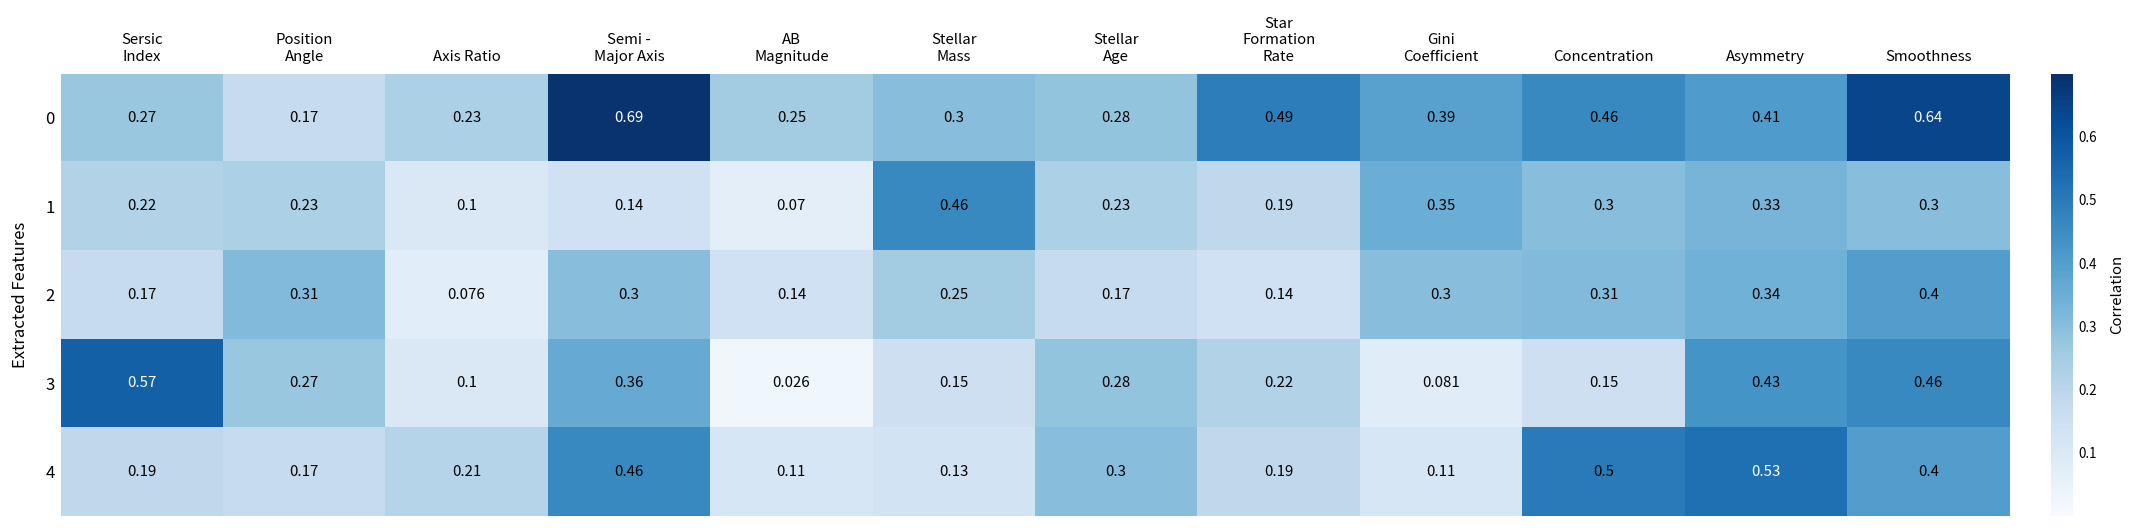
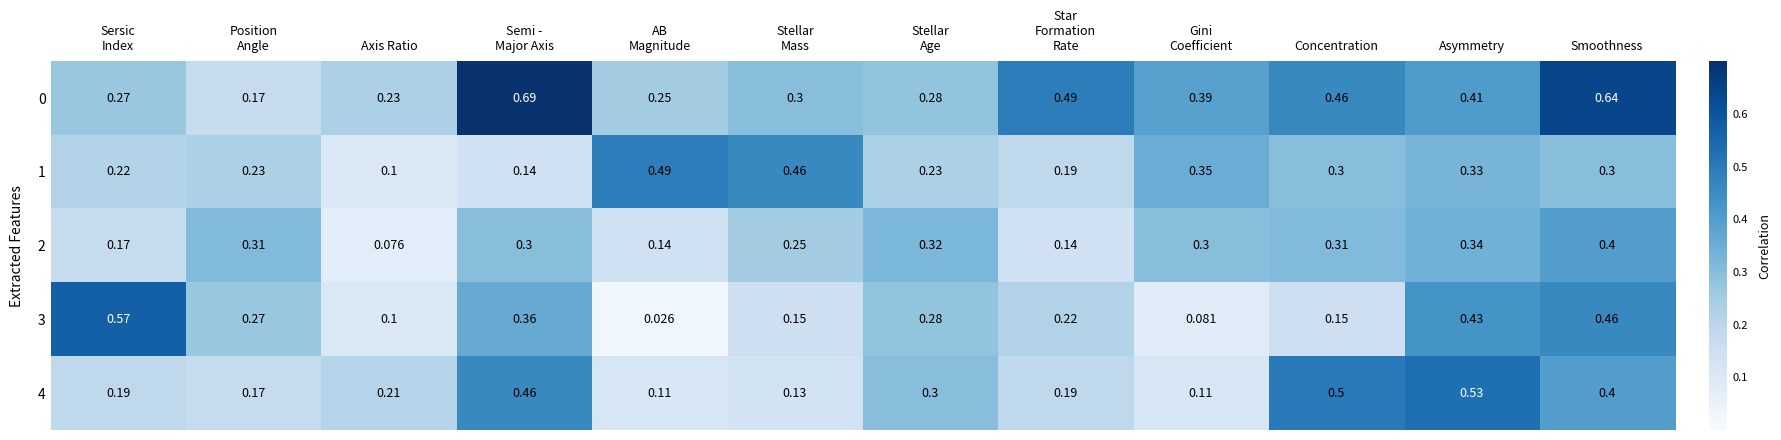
  {
    "0": {
      "Sersic Index": 0.27,
      "Position Angle": 0.17,
      "Axis Ratio": 0.23,
      "Semi - Major Axis": 0.69,
      "AB Magnitude": 0.25,
      "Stellar Mass": 0.3,
      "Stellar Age": 0.28,
      "Star Formation Rate": 0.49,
      "Gini Coefficient": 0.39,
      "Concentration": 0.46,
      "Asymmetry": 0.41,
      "Smoothness": 0.64
    },
    "1": {
      "Sersic Index": 0.22,
      "Position Angle": 0.23,
      "Axis Ratio": 0.1,
      "Semi - Major Axis": 0.14,
-     "AB Magnitude": 0.07,
+     "AB Magnitude": 0.49,
      "Stellar Mass": 0.46,
      "Stellar Age": 0.23,
      "Star Formation Rate": 0.19,
      "Gini Coefficient": 0.35,
      "Concentration": 0.3,
      "Asymmetry": 0.33,
      "Smoothness": 0.3
    },
    "2": {
      "Sersic Index": 0.17,
      "Position Angle": 0.31,
      "Axis Ratio": 0.076,
      "Semi - Major Axis": 0.3,
      "AB Magnitude": 0.14,
      "Stellar Mass": 0.25,
-     "Stellar Age": 0.17,
+     "Stellar Age": 0.32,
      "Star Formation Rate": 0.14,
      "Gini Coefficient": 0.3,
      "Concentration": 0.31,
      "Asymmetry": 0.34,
      "Smoothness": 0.4
    },
    "3": {
      "Sersic Index": 0.57,
      "Position Angle": 0.27,
      "Axis Ratio": 0.1,
      "Semi - Major Axis": 0.36,
      "AB Magnitude": 0.026,
      "Stellar Mass": 0.15,
      "Stellar Age": 0.28,
      "Star Formation Rate": 0.22,
      "Gini Coefficient": 0.081,
      "Concentration": 0.15,
      "Asymmetry": 0.43,
      "Smoothness": 0.46
    },
    "4": {
      "Sersic Index": 0.19,
      "Position Angle": 0.17,
      "Axis Ratio": 0.21,
      "Semi - Major Axis": 0.46,
      "AB Magnitude": 0.11,
      "Stellar Mass": 0.13,
      "Stellar Age": 0.3,
      "Star Formation Rate": 0.19,
      "Gini Coefficient": 0.11,
      "Concentration": 0.5,
      "Asymmetry": 0.53,
      "Smoothness": 0.4
    }
  }
